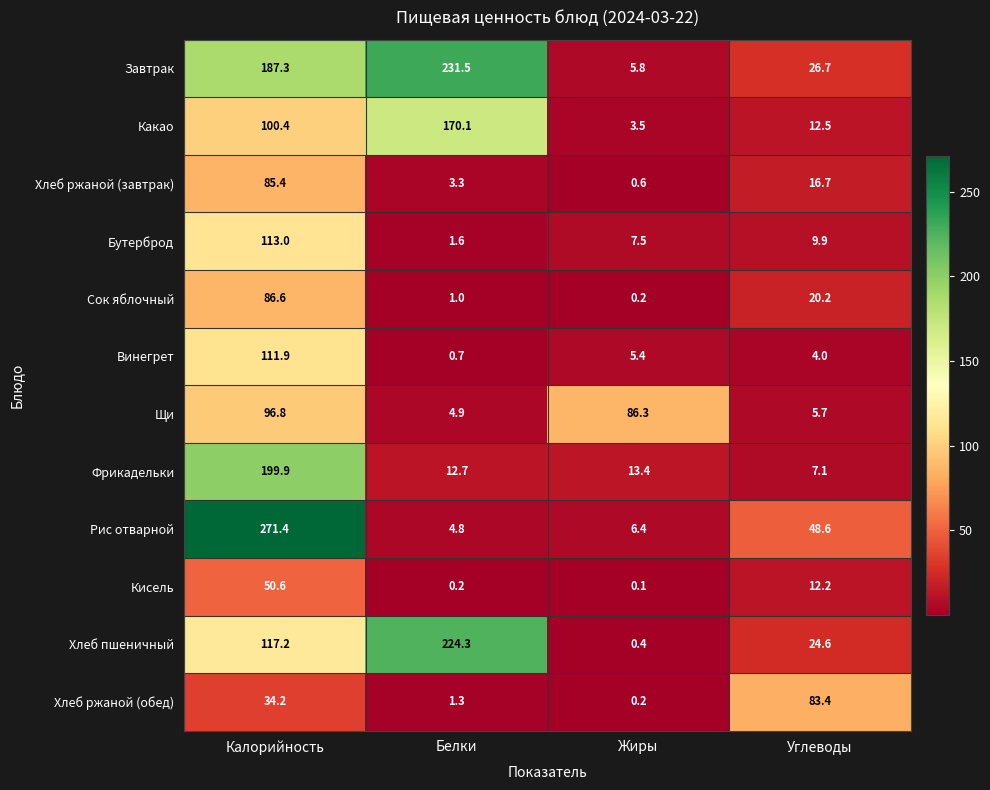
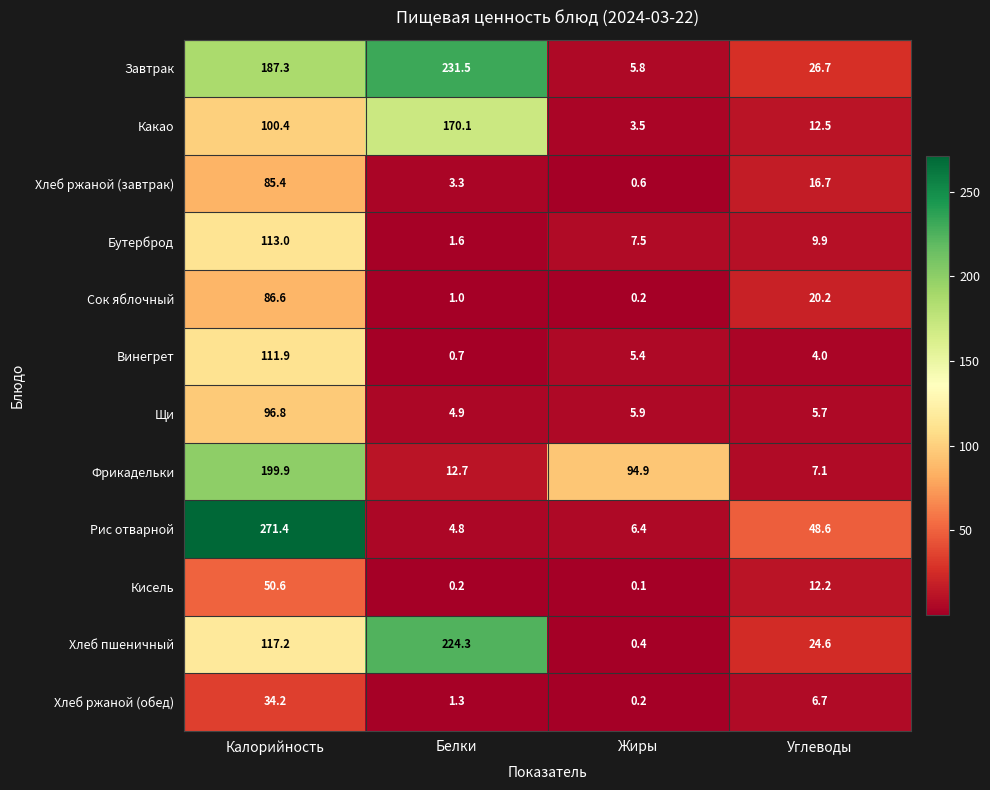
  {
    "Завтрак": {
      "Калорийность": 187.3,
      "Белки": 231.5,
      "Жиры": 5.8,
      "Углеводы": 26.7
    },
    "Какао": {
      "Калорийность": 100.4,
      "Белки": 170.1,
      "Жиры": 3.5,
      "Углеводы": 12.5
    },
    "Хлеб ржаной (завтрак)": {
      "Калорийность": 85.4,
      "Белки": 3.3,
      "Жиры": 0.6,
      "Углеводы": 16.7
    },
    "Бутерброд": {
      "Калорийность": 113.0,
      "Белки": 1.6,
      "Жиры": 7.5,
      "Углеводы": 9.9
    },
    "Сок яблочный": {
      "Калорийность": 86.6,
      "Белки": 1.0,
      "Жиры": 0.2,
      "Углеводы": 20.2
    },
    "Винегрет": {
      "Калорийность": 111.9,
      "Белки": 0.7,
      "Жиры": 5.4,
      "Углеводы": 4.0
    },
    "Щи": {
      "Калорийность": 96.8,
      "Белки": 4.9,
-     "Жиры": 86.3,
+     "Жиры": 5.9,
      "Углеводы": 5.7
    },
    "Фрикадельки": {
      "Калорийность": 199.9,
      "Белки": 12.7,
-     "Жиры": 13.4,
+     "Жиры": 94.9,
      "Углеводы": 7.1
    },
    "Рис отварной": {
      "Калорийность": 271.4,
      "Белки": 4.8,
      "Жиры": 6.4,
      "Углеводы": 48.6
    },
    "Кисель": {
      "Калорийность": 50.6,
      "Белки": 0.2,
      "Жиры": 0.1,
      "Углеводы": 12.2
    },
    "Хлеб пшеничный": {
      "Калорийность": 117.2,
      "Белки": 224.3,
      "Жиры": 0.4,
      "Углеводы": 24.6
    },
    "Хлеб ржаной (обед)": {
      "Калорийность": 34.2,
      "Белки": 1.3,
      "Жиры": 0.2,
-     "Углеводы": 83.4
+     "Углеводы": 6.7
    }
  }
